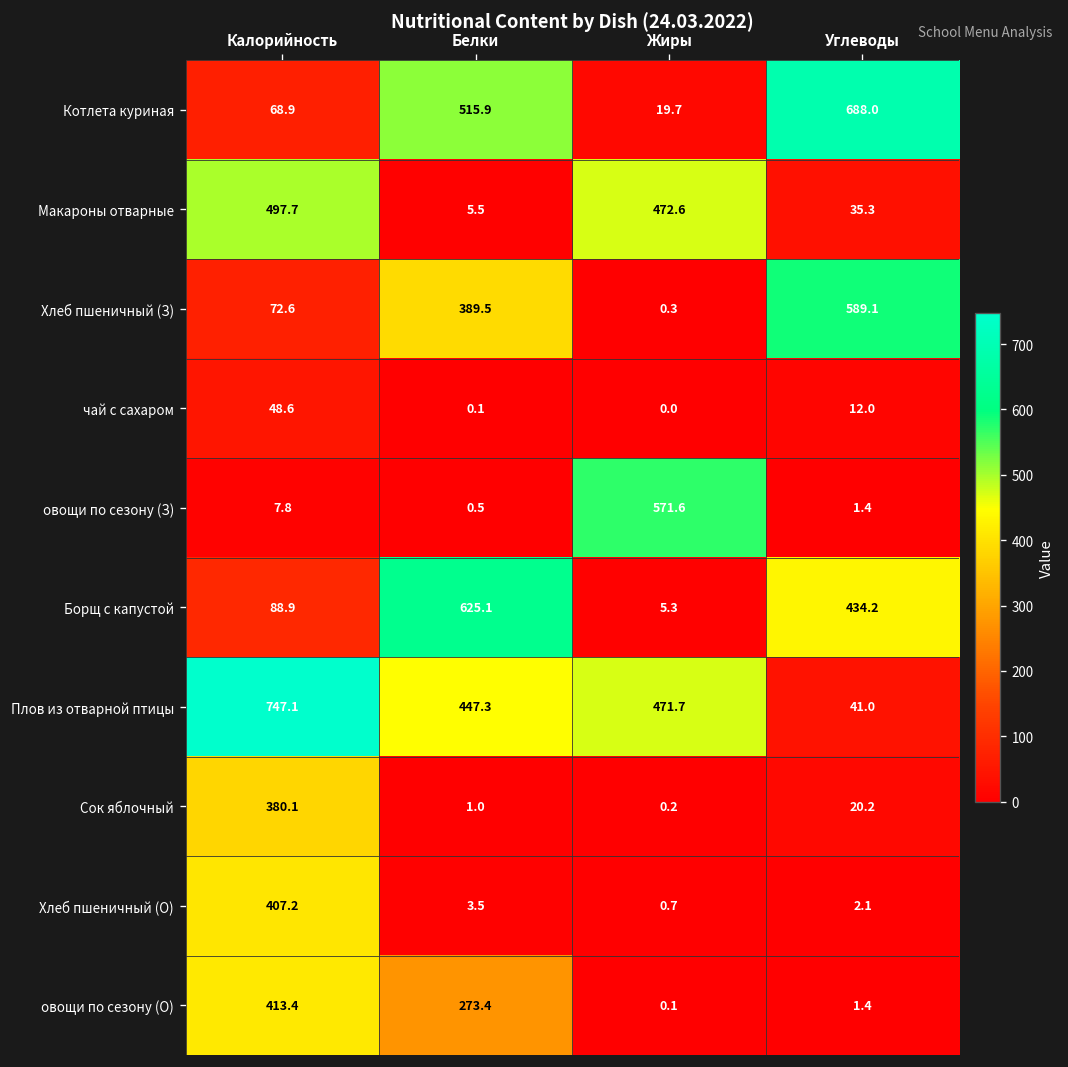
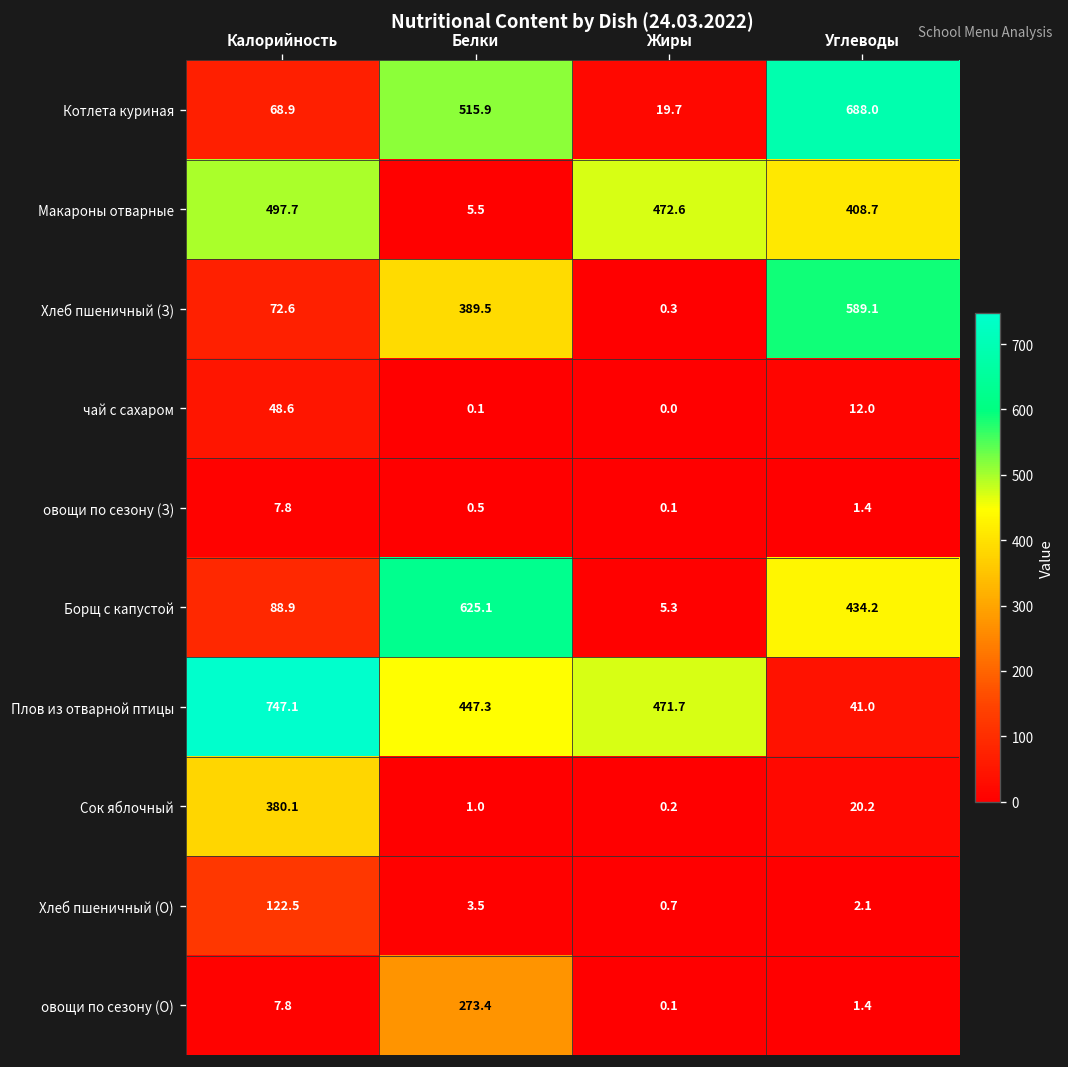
  {
    "Котлета куриная": {
      "Калорийность": 68.9,
      "Белки": 515.9,
      "Жиры": 19.7,
      "Углеводы": 688.0
    },
    "Макароны отварные": {
      "Калорийность": 497.7,
      "Белки": 5.5,
      "Жиры": 472.6,
-     "Углеводы": 35.3
+     "Углеводы": 408.7
    },
    "Хлеб пшеничный (З)": {
      "Калорийность": 72.6,
      "Белки": 389.5,
      "Жиры": 0.3,
      "Углеводы": 589.1
    },
    "чай с сахаром": {
      "Калорийность": 48.6,
      "Белки": 0.1,
      "Жиры": 0.0,
      "Углеводы": 12.0
    },
    "овощи по сезону (З)": {
      "Калорийность": 7.8,
      "Белки": 0.5,
-     "Жиры": 571.6,
+     "Жиры": 0.1,
      "Углеводы": 1.4
    },
    "Борщ с капустой": {
      "Калорийность": 88.9,
      "Белки": 625.1,
      "Жиры": 5.3,
      "Углеводы": 434.2
    },
    "Плов из отварной птицы": {
      "Калорийность": 747.1,
      "Белки": 447.3,
      "Жиры": 471.7,
      "Углеводы": 41.0
    },
    "Сок яблочный": {
      "Калорийность": 380.1,
      "Белки": 1.0,
      "Жиры": 0.2,
      "Углеводы": 20.2
    },
    "Хлеб пшеничный (О)": {
-     "Калорийность": 407.2,
+     "Калорийность": 122.5,
      "Белки": 3.5,
      "Жиры": 0.7,
      "Углеводы": 2.1
    },
    "овощи по сезону (О)": {
-     "Калорийность": 413.4,
+     "Калорийность": 7.8,
      "Белки": 273.4,
      "Жиры": 0.1,
      "Углеводы": 1.4
    }
  }
